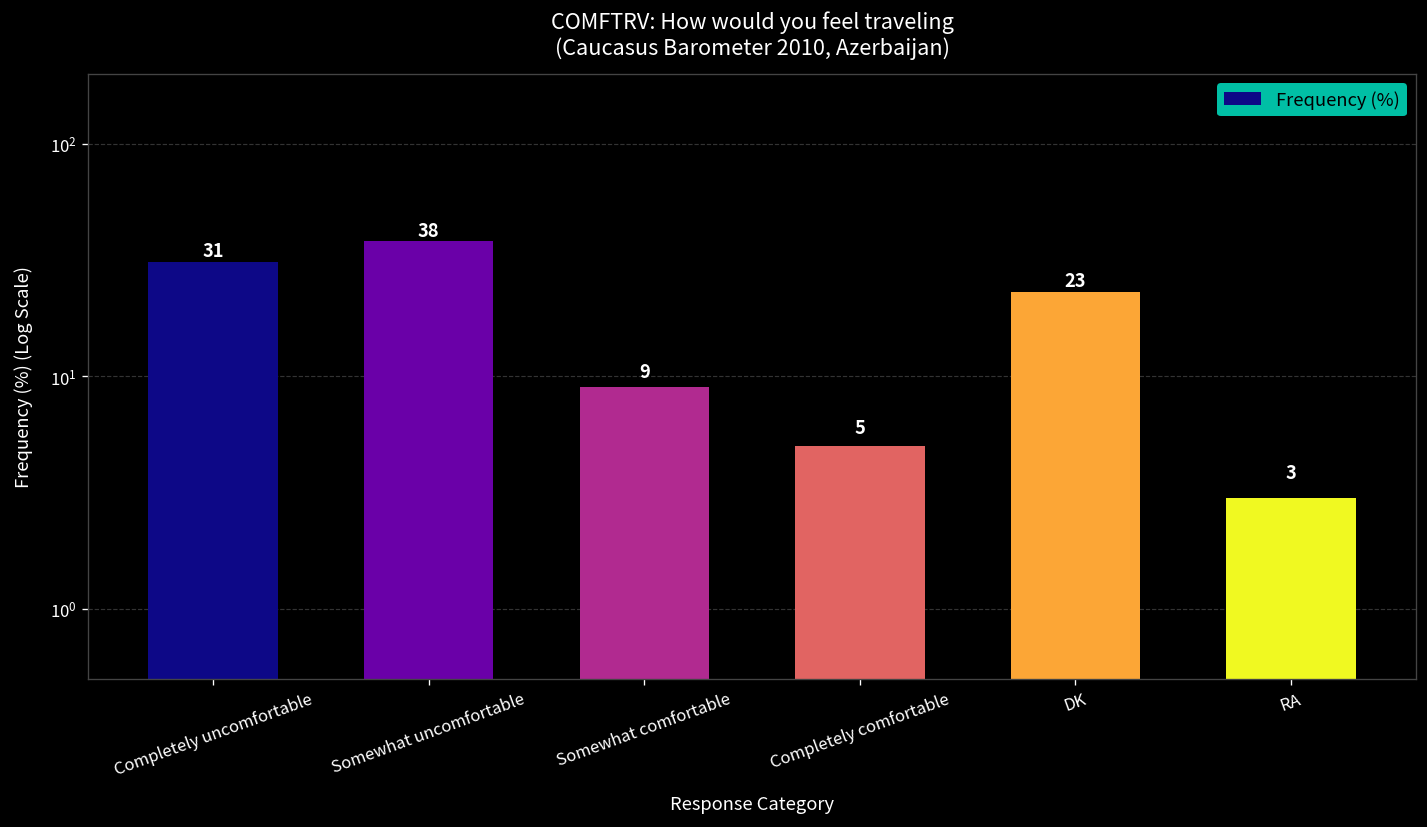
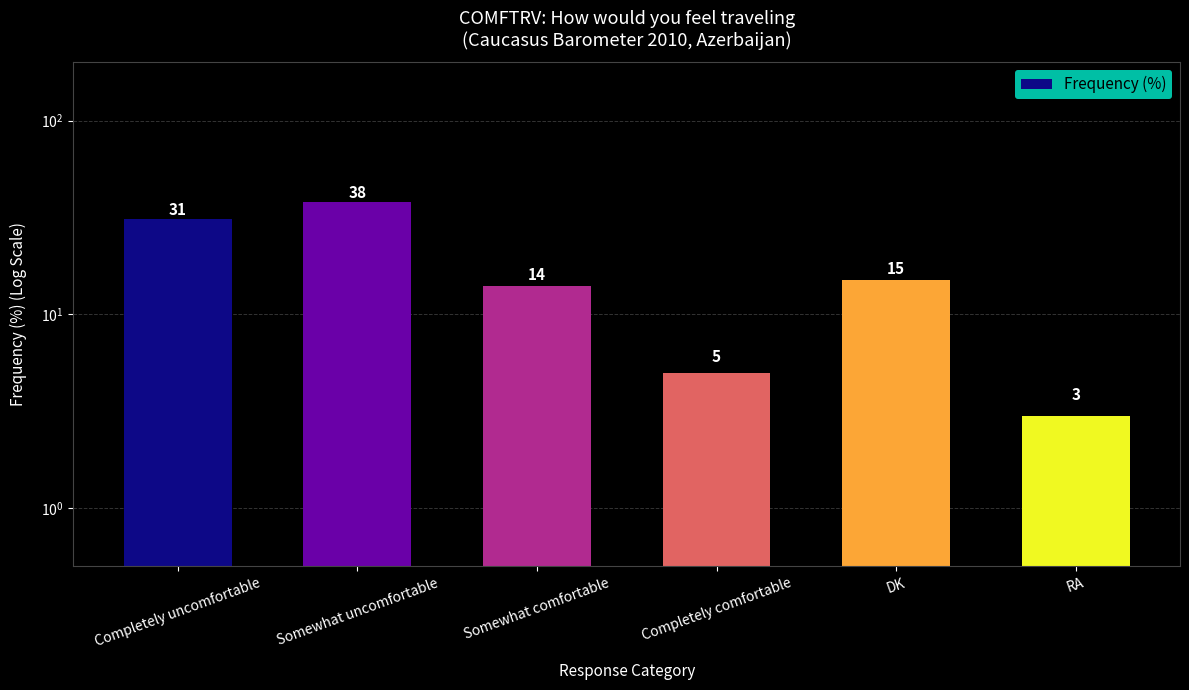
  {
    "Completely uncomfortable": 31,
    "Somewhat uncomfortable": 38,
-   "Somewhat comfortable": 9,
+   "Somewhat comfortable": 14,
    "Completely comfortable": 5,
-   "DK": 23,
+   "DK": 15,
    "RA": 3
  }
